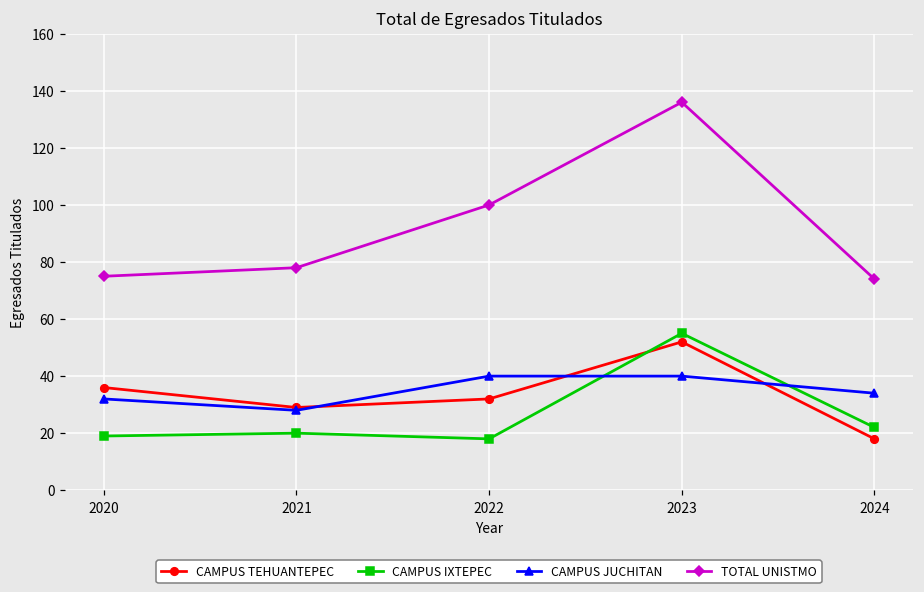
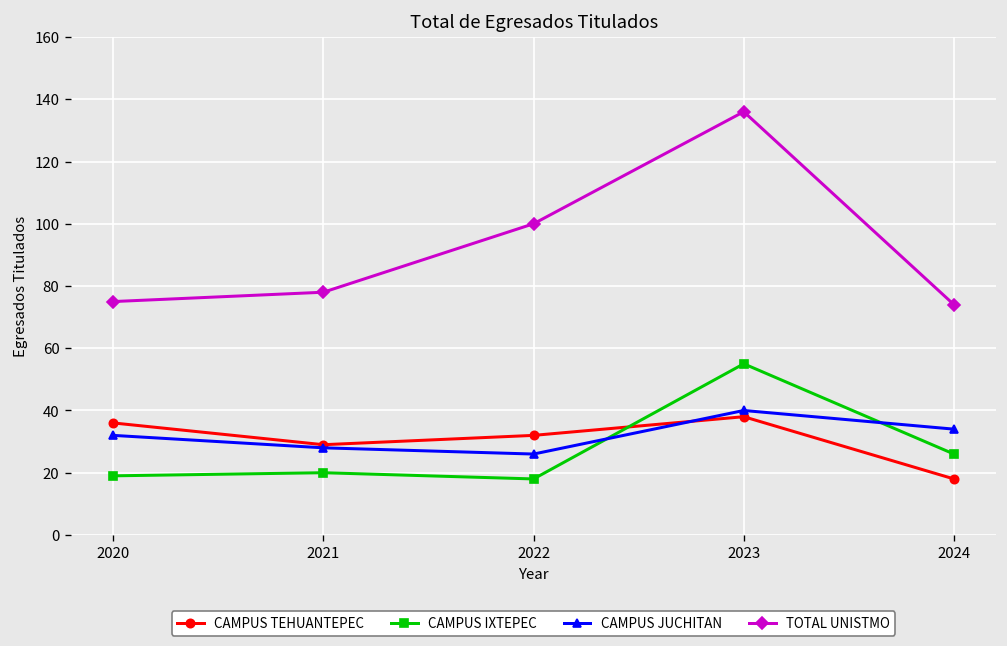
  {
    "CAMPUS TEHUANTEPEC": {
      "2020": 36,
      "2021": 29,
      "2022": 32,
-     "2023": 52,
+     "2023": 38,
      "2024": 18
    },
    "CAMPUS IXTEPEC": {
      "2020": 19,
      "2021": 20,
      "2022": 18,
      "2023": 55,
-     "2024": 22
+     "2024": 26
    },
    "CAMPUS JUCHITAN": {
      "2020": 32,
      "2021": 28,
-     "2022": 40,
+     "2022": 26,
      "2023": 40,
      "2024": 34
    },
    "TOTAL UNISTMO": {
      "2020": 75,
      "2021": 78,
      "2022": 100,
      "2023": 136,
      "2024": 74
    }
  }
